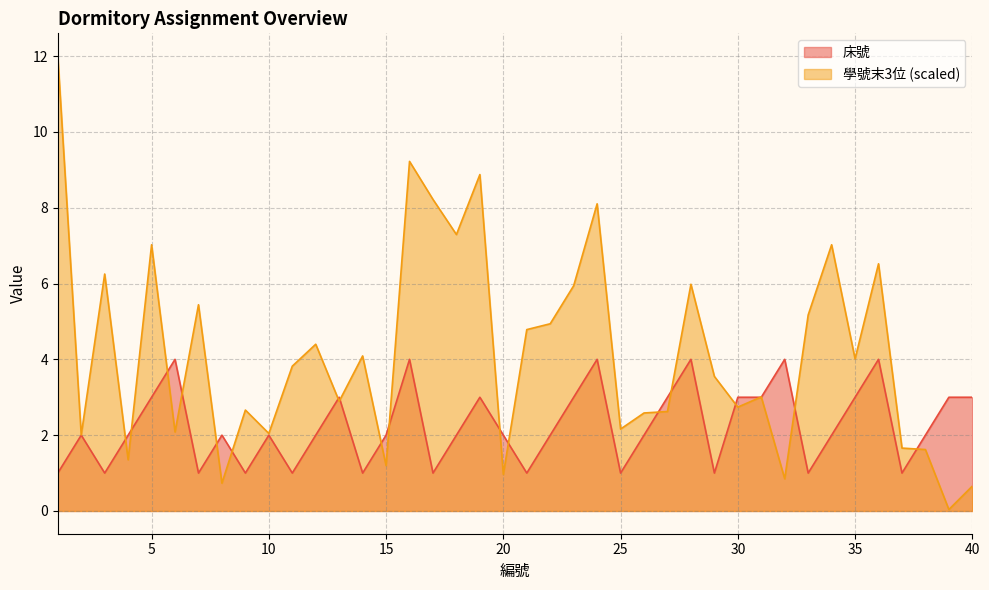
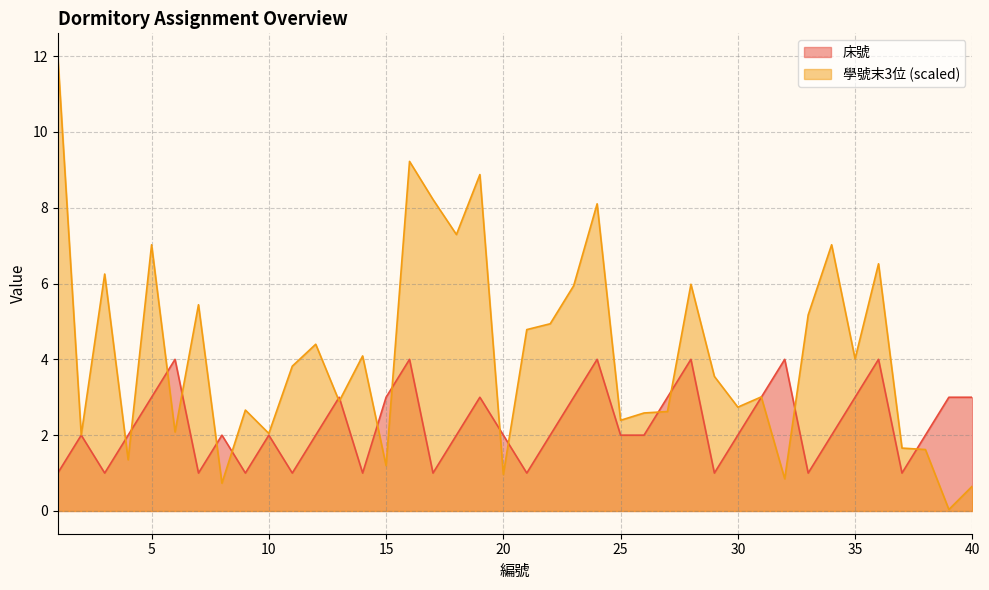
  {
    "床號": {
      "5": 3,
-     "15": 2,
+     "15": 3,
      "20": 2,
-     "25": 1,
-     "30": 3,
+     "25": 2,
+     "30": 2,
      "35": 3,
      "40": 3
    },
    "學號末3位 (scaled)": {
      "5": 7.0,
      "15": 1.2,
      "20": 1.0,
-     "25": 2.2,
+     "25": 2.4,
      "30": 2.7,
      "35": 4.0,
      "40": 0.7
    }
  }
